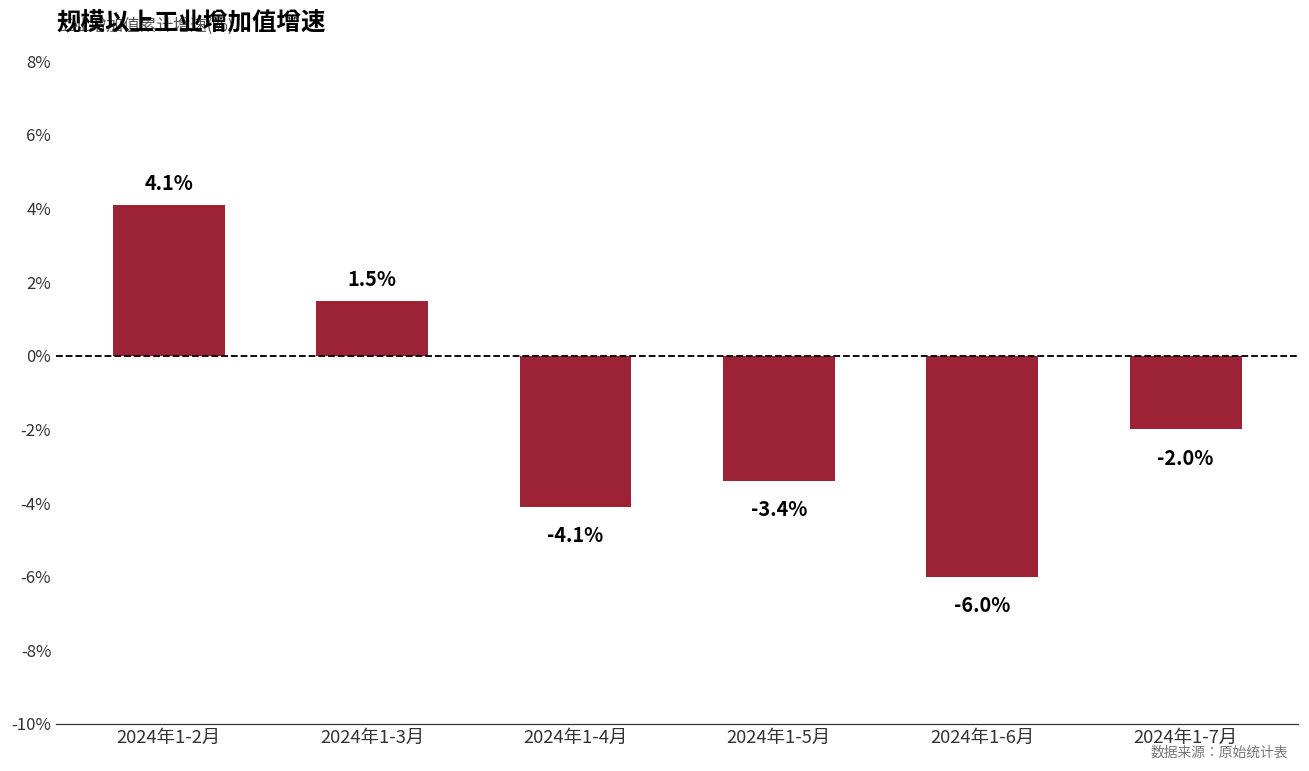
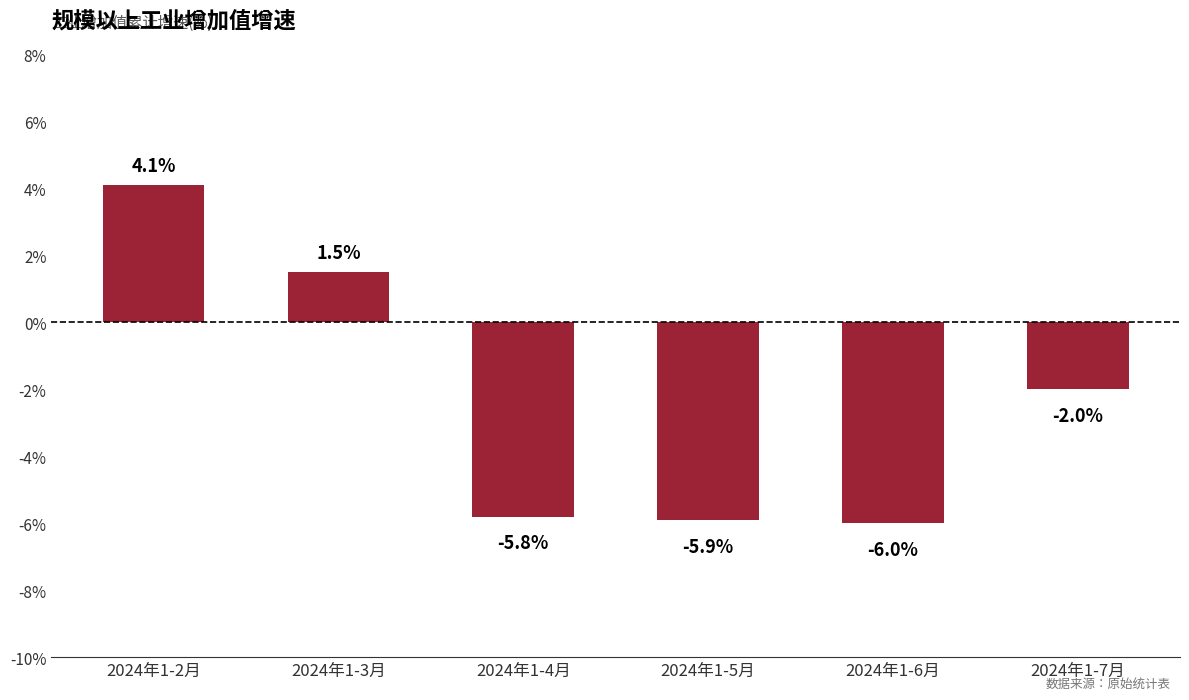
  {
    "2024年1-2月": "4.1%",
    "2024年1-3月": "1.5%",
-   "2024年1-4月": "-4.1%",
-   "2024年1-5月": "-3.4%",
+   "2024年1-4月": "-5.8%",
+   "2024年1-5月": "-5.9%",
    "2024年1-6月": "-6.0%",
    "2024年1-7月": "-2.0%"
  }
